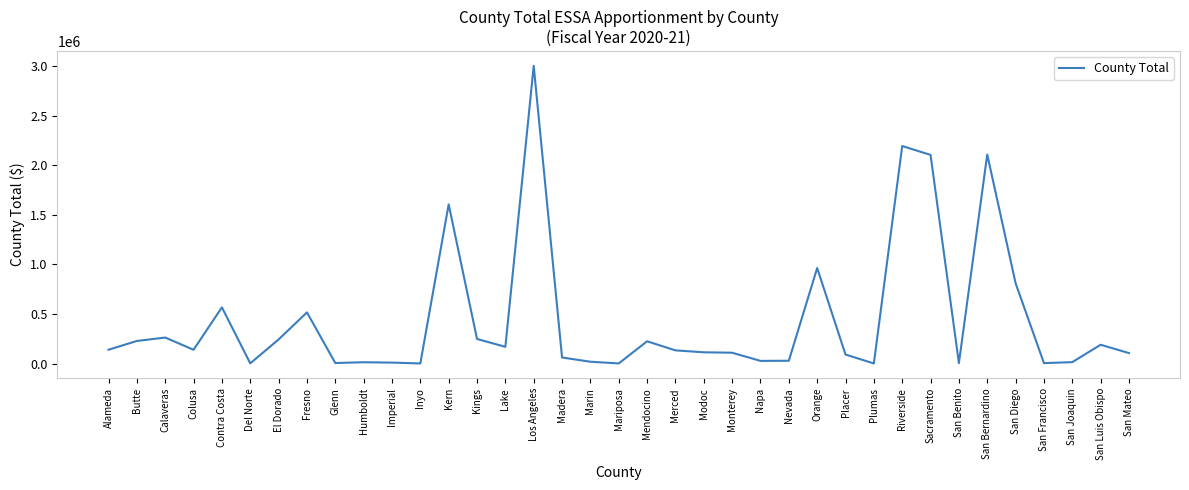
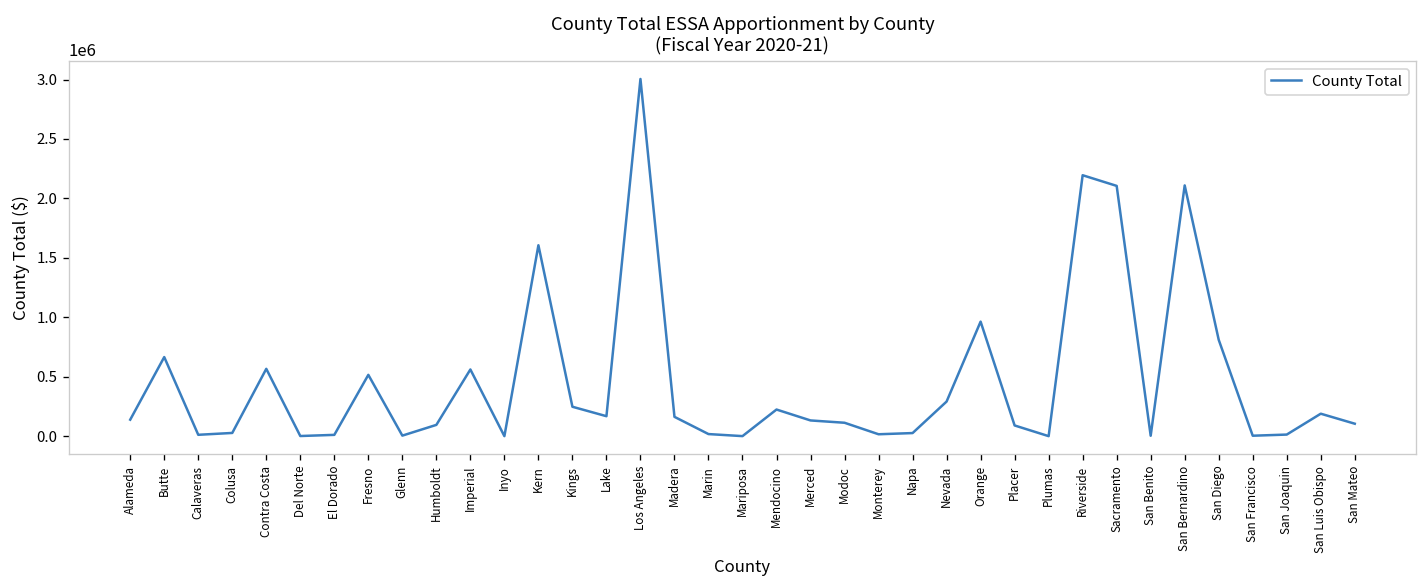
  {
    "Alameda": 100000,
-   "Butte": 200000,
-   "Calaveras": 300000,
-   "Colusa": 100000,
+   "Butte": 700000,
+   "Calaveras": 0,
+   "Colusa": 0,
    "Contra Costa": 600000,
    "Del Norte": 0,
-   "El Dorado": 200000,
+   "El Dorado": 0,
    "Fresno": 500000,
    "Glenn": 0,
-   "Humboldt": 0,
-   "Imperial": 0,
+   "Humboldt": 100000,
+   "Imperial": 600000,
    "Inyo": 0,
    "Kern": 1600000,
    "Kings": 200000,
    "Lake": 200000,
    "Los Angeles": 3000000,
-   "Madera": 100000,
+   "Madera": 200000,
    "Marin": 0,
    "Mariposa": 0,
    "Mendocino": 200000,
    "Merced": 100000,
    "Modoc": 100000,
-   "Monterey": 100000,
+   "Monterey": 0,
    "Napa": 0,
-   "Nevada": 0,
+   "Nevada": 300000,
    "Orange": 1000000,
    "Placer": 100000,
    "Plumas": 0,
    "Riverside": 2200000,
    "Sacramento": 2100000,
    "San Benito": 0,
    "San Bernardino": 2100000,
    "San Diego": 800000,
    "San Francisco": 0,
    "San Joaquin": 0,
    "San Luis Obispo": 200000,
    "San Mateo": 100000
  }
